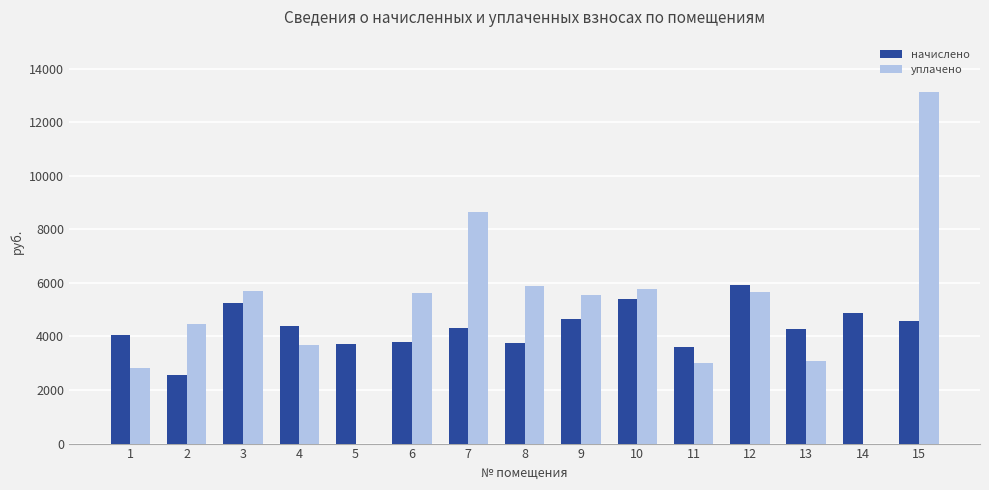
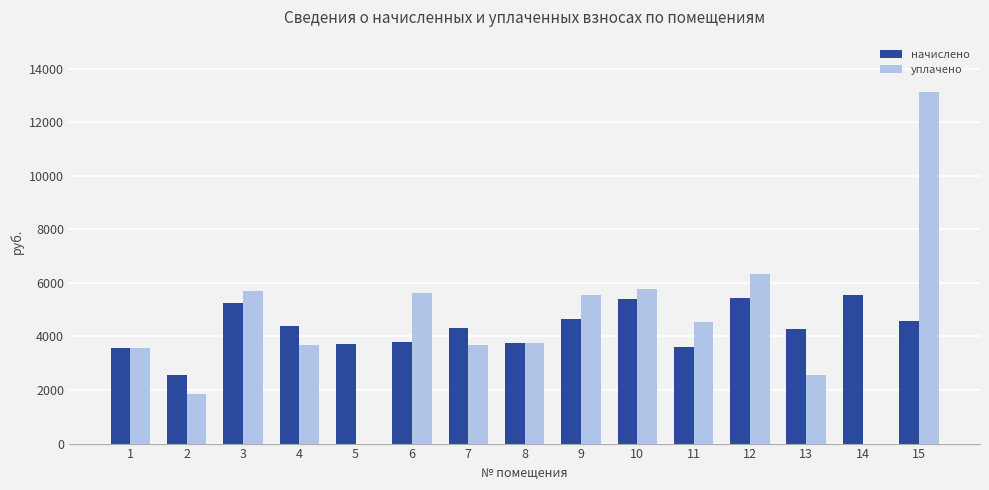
  {
    "начислено": {
-     "1": 4000,
+     "1": 3600,
      "2": 2500,
      "3": 5200,
      "4": 4400,
      "5": 3700,
      "6": 3800,
      "7": 4300,
      "8": 3800,
      "9": 4600,
      "10": 5400,
      "11": 3600,
-     "12": 5900,
+     "12": 5400,
      "13": 4300,
-     "14": 4900,
+     "14": 5500,
      "15": 4600
    },
    "уплачено": {
-     "1": 2800,
-     "2": 4500,
+     "1": 3600,
+     "2": 1900,
      "3": 5700,
      "4": 3700,
      "5": 0,
      "6": 5600,
-     "7": 8600,
-     "8": 5900,
+     "7": 3700,
+     "8": 3800,
      "9": 5500,
      "10": 5800,
-     "11": 3000,
-     "12": 5700,
-     "13": 3100,
+     "11": 4500,
+     "12": 6300,
+     "13": 2600,
      "14": 0,
      "15": 13100
    }
  }
